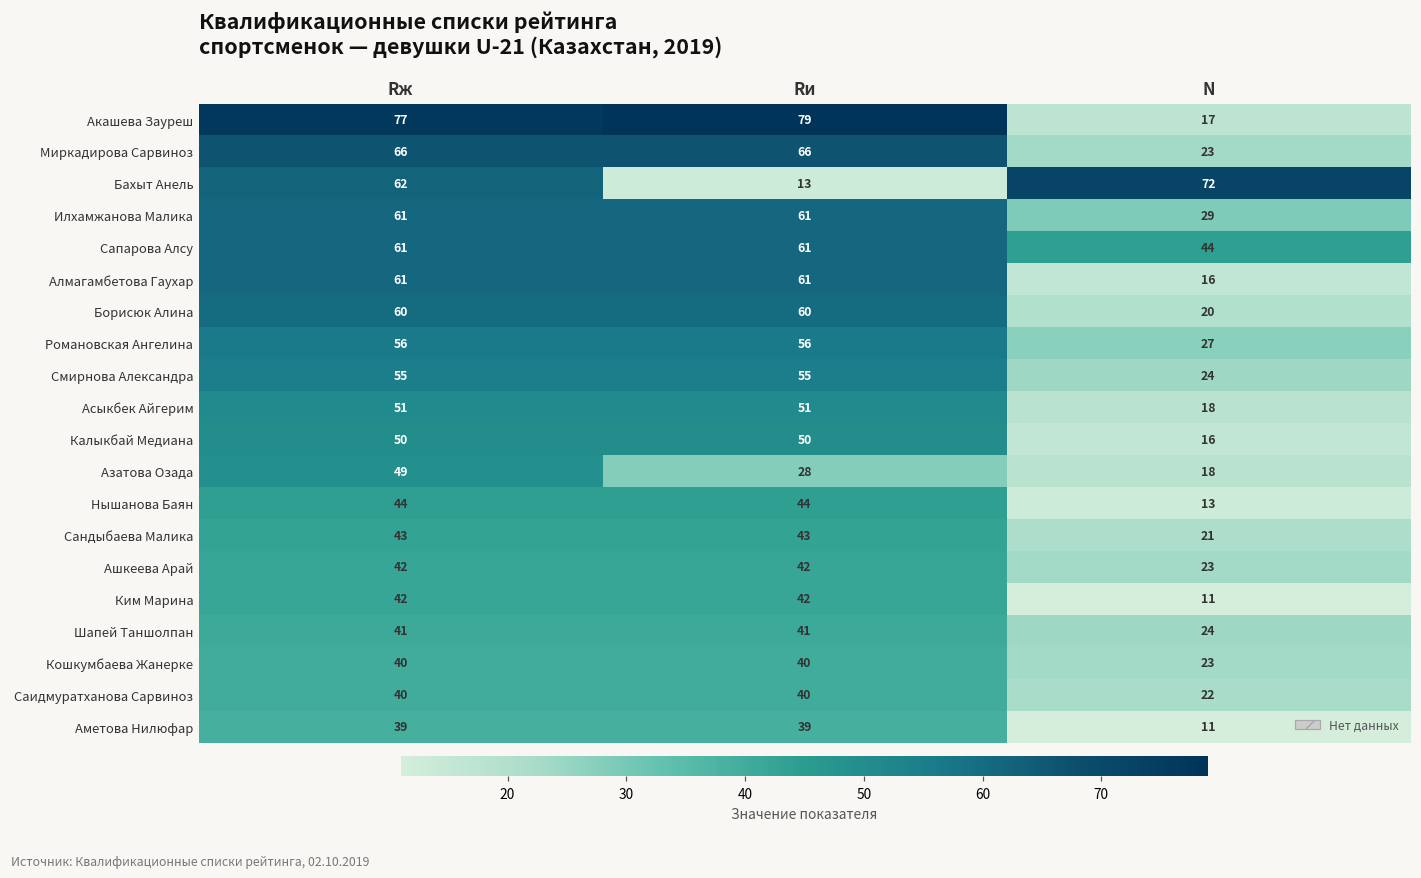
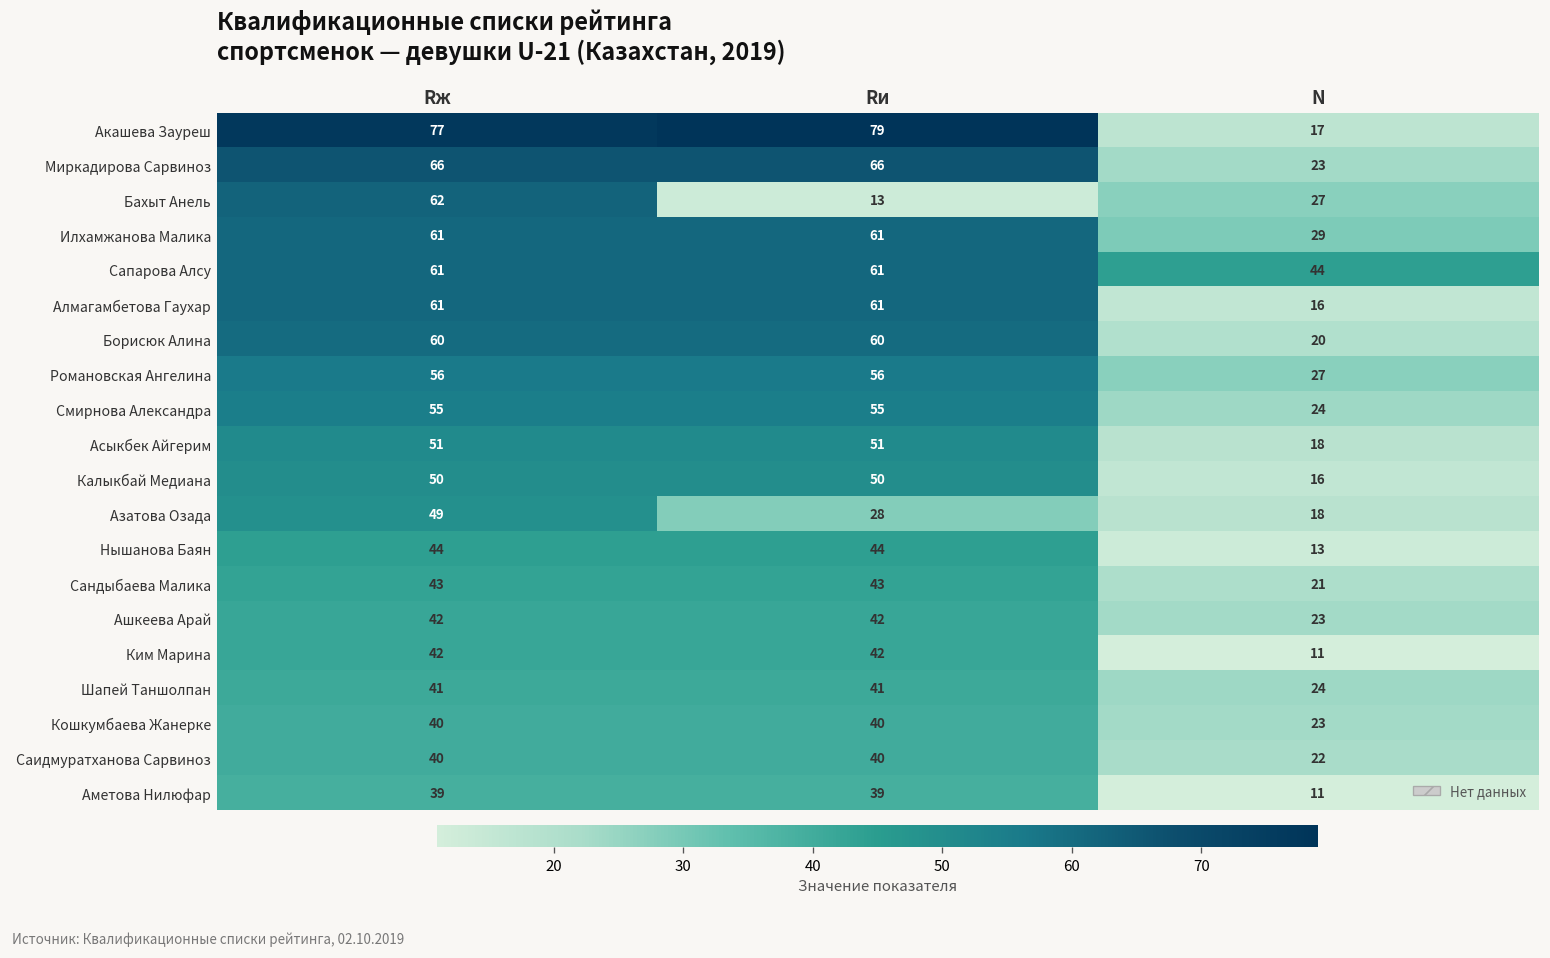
  {
    "Акашева Зауреш": {
      "Rж": 77,
      "Rи": 79,
      "N": 17
    },
    "Миркадирова Сарвиноз": {
      "Rж": 66,
      "Rи": 66,
      "N": 23
    },
    "Бахыт Анель": {
      "Rж": 62,
      "Rи": 13,
-     "N": 72
+     "N": 27
    },
    "Илхамжанова Малика": {
      "Rж": 61,
      "Rи": 61,
      "N": 29
    },
    "Сапарова Алсу": {
      "Rж": 61,
      "Rи": 61,
      "N": 44
    },
    "Алмагамбетова Гаухар": {
      "Rж": 61,
      "Rи": 61,
      "N": 16
    },
    "Борисюк Алина": {
      "Rж": 60,
      "Rи": 60,
      "N": 20
    },
    "Романовская Ангелина": {
      "Rж": 56,
      "Rи": 56,
      "N": 27
    },
    "Смирнова Александра": {
      "Rж": 55,
      "Rи": 55,
      "N": 24
    },
    "Асыкбек Айгерим": {
      "Rж": 51,
      "Rи": 51,
      "N": 18
    },
    "Калыкбай Медиана": {
      "Rж": 50,
      "Rи": 50,
      "N": 16
    },
    "Азатова Озада": {
      "Rж": 49,
      "Rи": 28,
      "N": 18
    },
    "Нышанова Баян": {
      "Rж": 44,
      "Rи": 44,
      "N": 13
    },
    "Сандыбаева Малика": {
      "Rж": 43,
      "Rи": 43,
      "N": 21
    },
    "Ашкеева Арай": {
      "Rж": 42,
      "Rи": 42,
      "N": 23
    },
    "Ким Марина": {
      "Rж": 42,
      "Rи": 42,
      "N": 11
    },
    "Шапей Таншолпан": {
      "Rж": 41,
      "Rи": 41,
      "N": 24
    },
    "Кошкумбаева Жанерке": {
      "Rж": 40,
      "Rи": 40,
      "N": 23
    },
    "Саидмуратханова Сарвиноз": {
      "Rж": 40,
      "Rи": 40,
      "N": 22
    },
    "Аметова Нилюфар": {
      "Rж": 39,
      "Rи": 39,
      "N": 11
    }
  }
